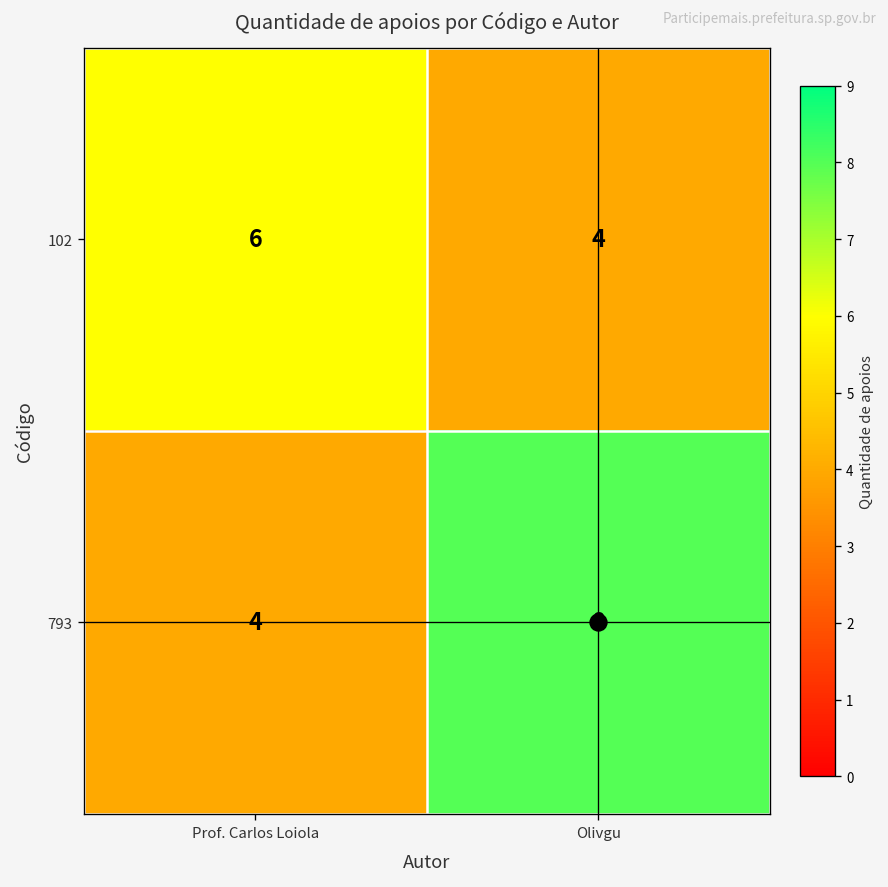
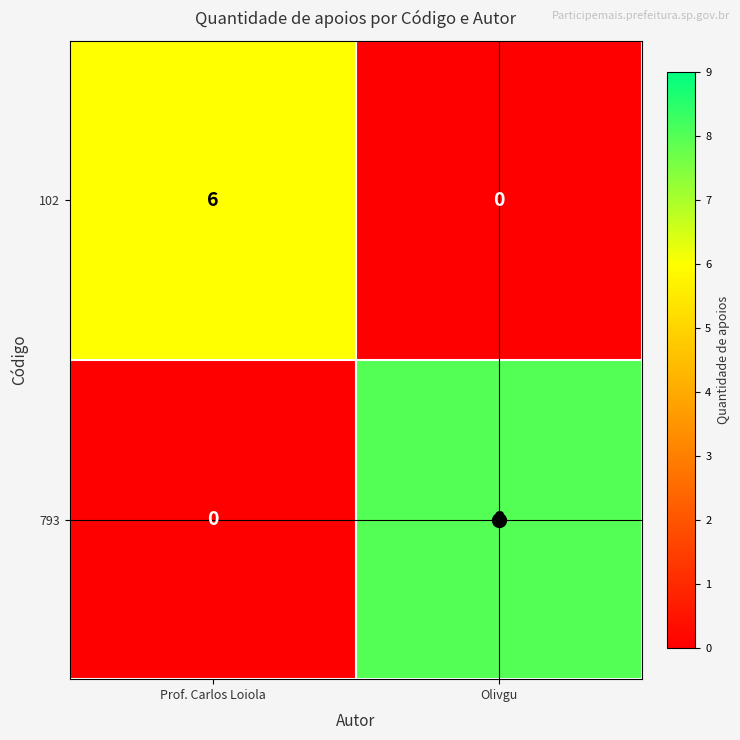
  {
    "102": {
      "Prof. Carlos Loiola": 6,
-     "Olivgu": 4
+     "Olivgu": 0
    },
    "793": {
-     "Prof. Carlos Loiola": 4
+     "Prof. Carlos Loiola": 0
    }
  }
